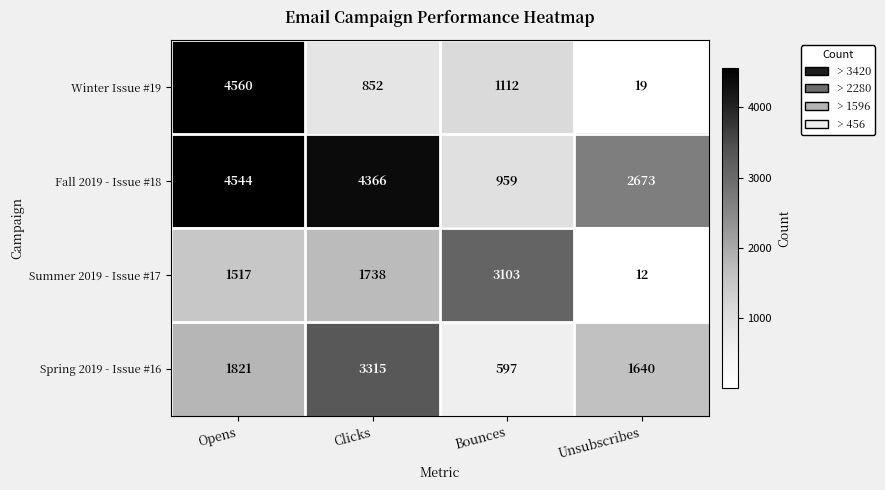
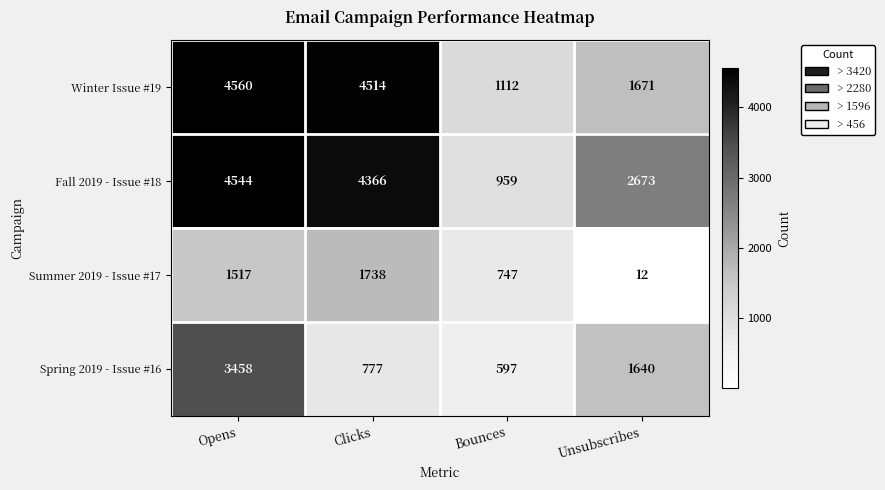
  {
    "Winter Issue #19": {
      "Opens": 4560,
-     "Clicks": 852,
+     "Clicks": 4514,
      "Bounces": 1112,
-     "Unsubscribes": 19
+     "Unsubscribes": 1671
    },
    "Fall 2019 - Issue #18": {
      "Opens": 4544,
      "Clicks": 4366,
      "Bounces": 959,
      "Unsubscribes": 2673
    },
    "Summer 2019 - Issue #17": {
      "Opens": 1517,
      "Clicks": 1738,
-     "Bounces": 3103,
+     "Bounces": 747,
      "Unsubscribes": 12
    },
    "Spring 2019 - Issue #16": {
-     "Opens": 1821,
-     "Clicks": 3315,
+     "Opens": 3458,
+     "Clicks": 777,
      "Bounces": 597,
      "Unsubscribes": 1640
    }
  }
